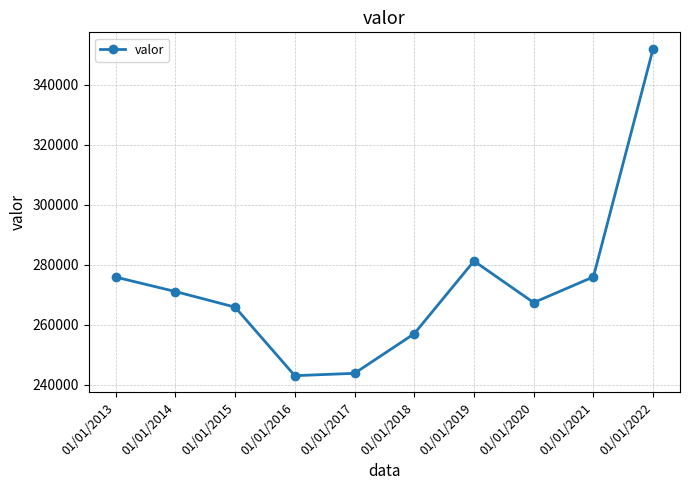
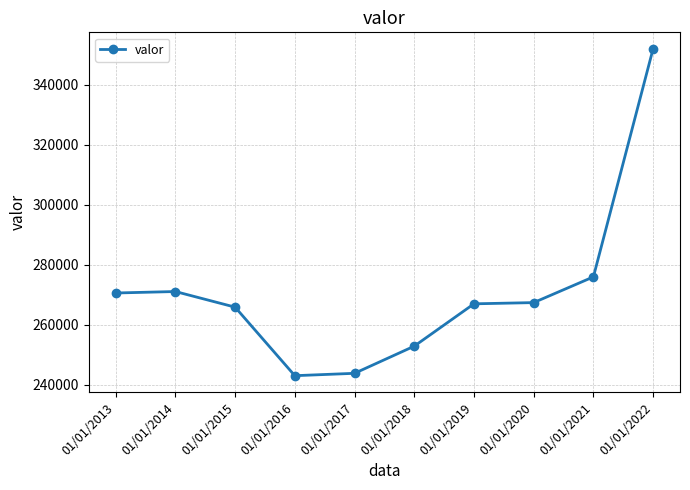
  {
-   "01/01/2013": 276000,
+   "01/01/2013": 271000,
    "01/01/2014": 271000,
    "01/01/2015": 266000,
    "01/01/2016": 243000,
    "01/01/2017": 244000,
-   "01/01/2018": 257000,
-   "01/01/2019": 281000,
+   "01/01/2018": 253000,
+   "01/01/2019": 267000,
    "01/01/2020": 267000,
    "01/01/2021": 276000,
    "01/01/2022": 352000
  }
